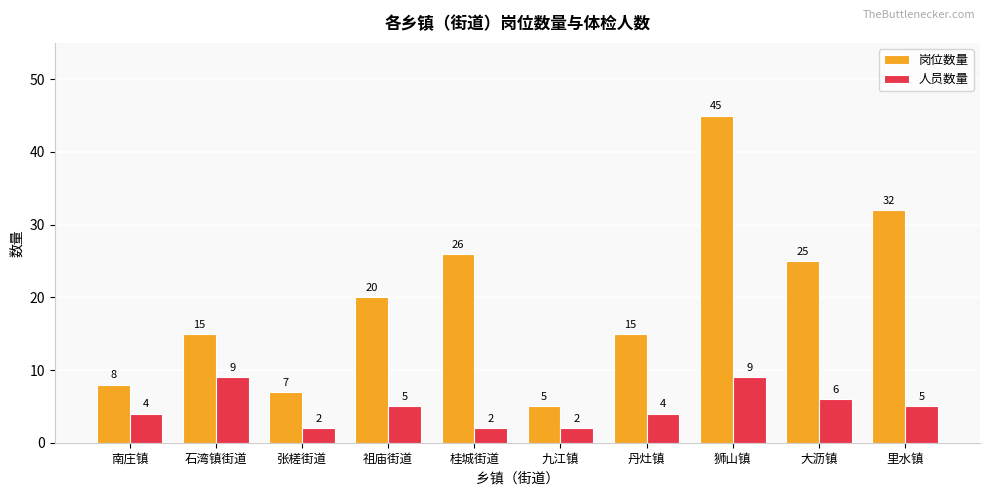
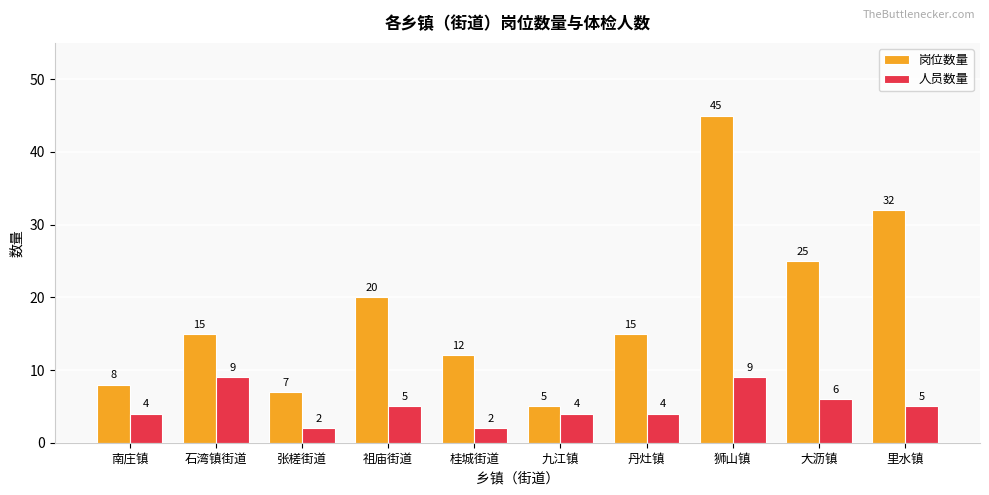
  {
    "岗位数量": {
      "南庄镇": 8,
      "石湾镇街道": 15,
      "张槎街道": 7,
      "祖庙街道": 20,
-     "桂城街道": 26,
+     "桂城街道": 12,
      "九江镇": 5,
      "丹灶镇": 15,
      "狮山镇": 45,
      "大沥镇": 25,
      "里水镇": 32
    },
    "人员数量": {
      "南庄镇": 4,
      "石湾镇街道": 9,
      "张槎街道": 2,
      "祖庙街道": 5,
      "桂城街道": 2,
-     "九江镇": 2,
+     "九江镇": 4,
      "丹灶镇": 4,
      "狮山镇": 9,
      "大沥镇": 6,
      "里水镇": 5
    }
  }
